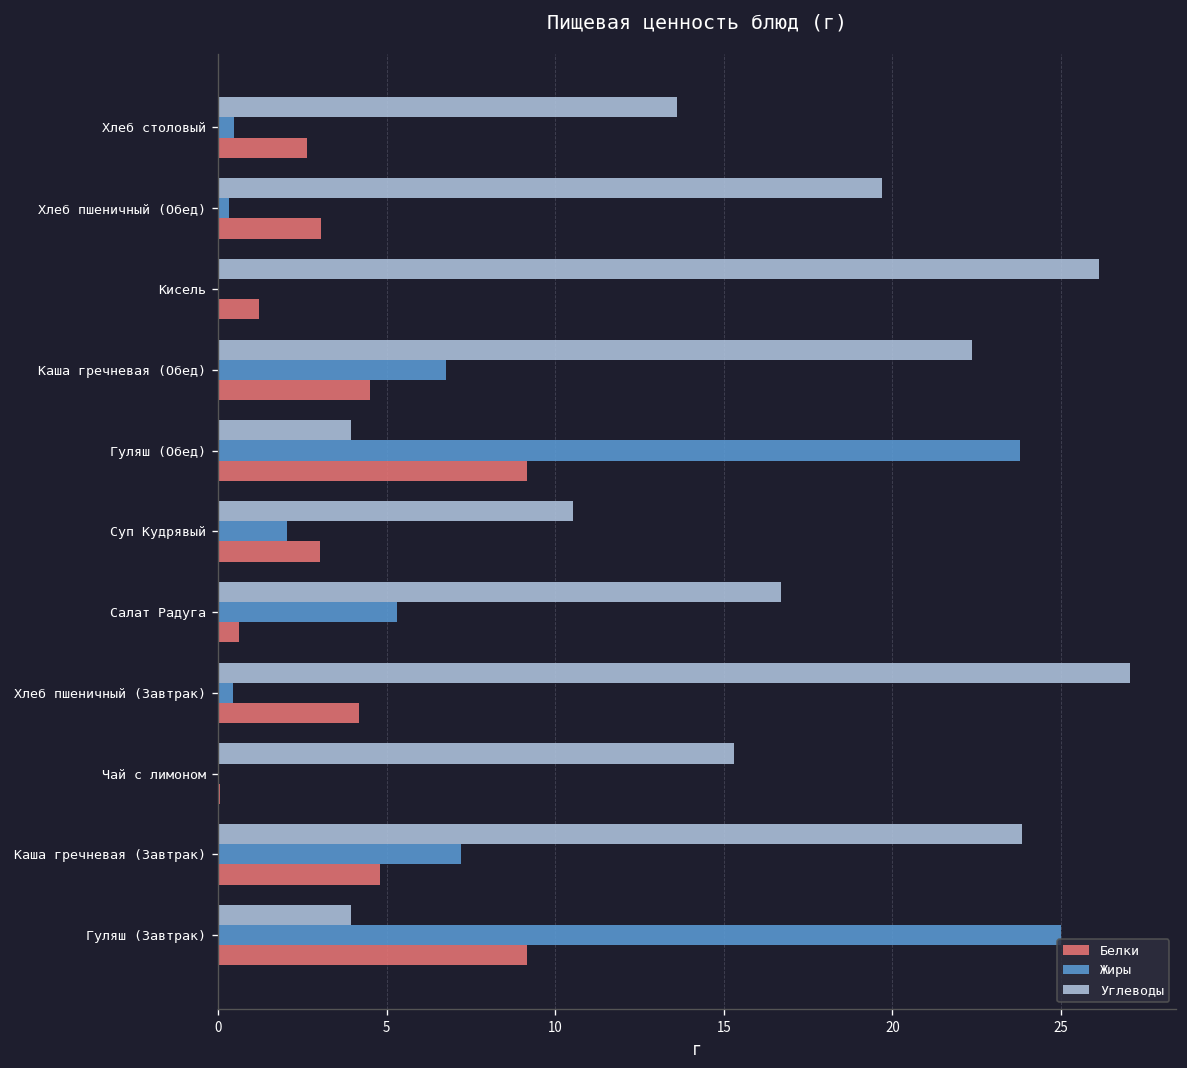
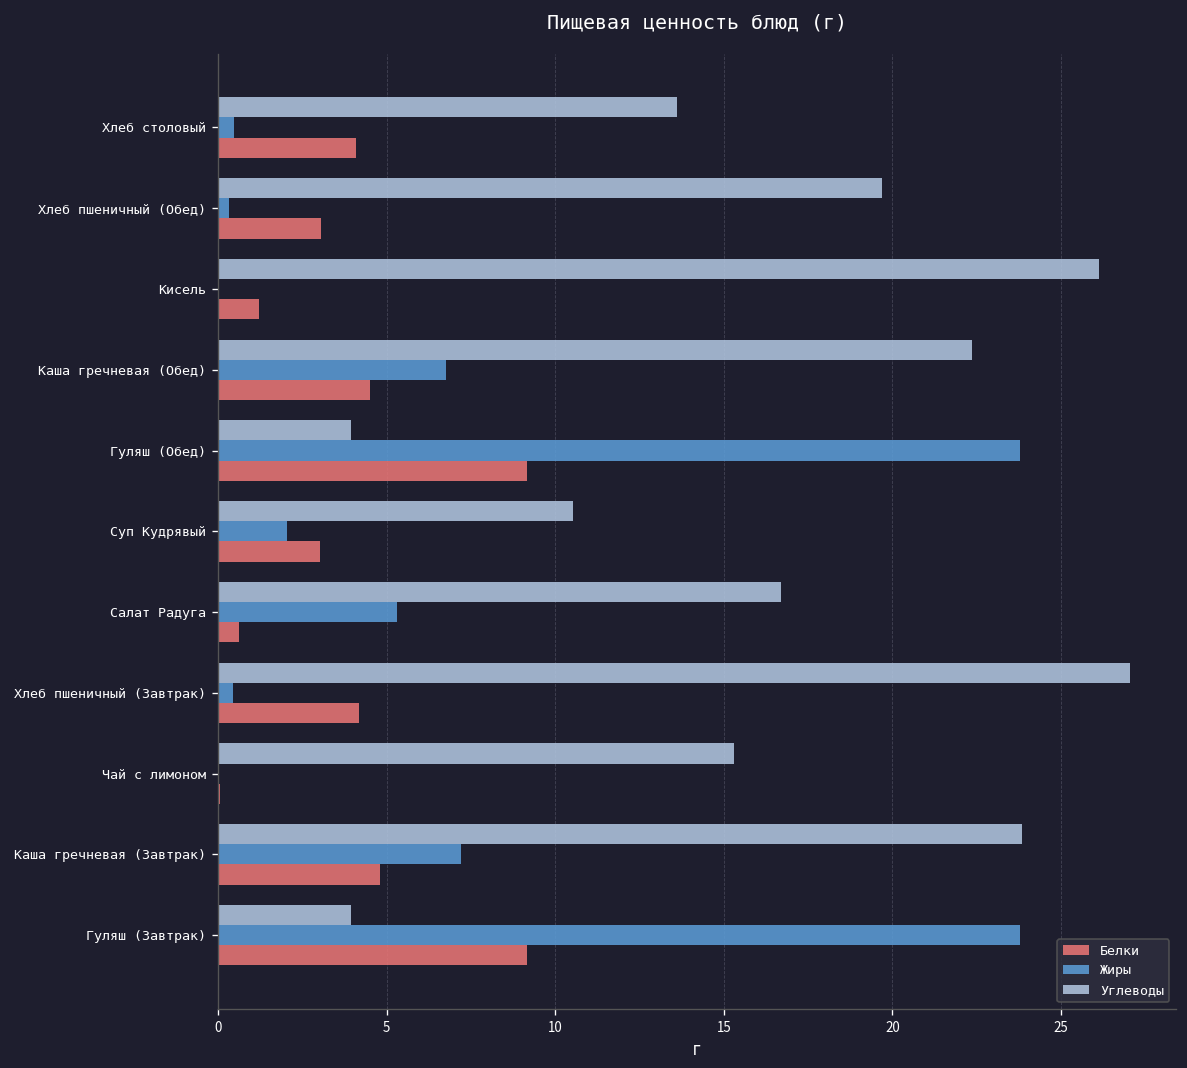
  {
    "Белки": {
-     "Хлеб столовый": 2.6,
+     "Хлеб столовый": 4.1,
      "Хлеб пшеничный (Обед)": 3.0,
      "Кисель": 1.2,
      "Каша гречневая (Обед)": 4.5,
      "Гуляш (Обед)": 9.2,
      "Суп Кудрявый": 3.0,
      "Салат Радуга": 0.6,
      "Хлеб пшеничный (Завтрак)": 4.2,
      "Каша гречневая (Завтрак)": 4.8,
      "Гуляш (Завтрак)": 9.2
    },
    "Жиры": {
      "Хлеб столовый": 0.5,
      "Хлеб пшеничный (Обед)": 0.3,
      "Кисель": 0.0,
      "Каша гречневая (Обед)": 6.8,
      "Гуляш (Обед)": 23.8,
      "Суп Кудрявый": 2.0,
      "Салат Радуга": 5.3,
      "Хлеб пшеничный (Завтрак)": 0.4,
      "Каша гречневая (Завтрак)": 7.2,
-     "Гуляш (Завтрак)": 25.0
+     "Гуляш (Завтрак)": 23.8
    },
    "Углеводы": {
      "Хлеб столовый": 13.6,
      "Хлеб пшеничный (Обед)": 19.7,
      "Кисель": 26.1,
      "Каша гречневая (Обед)": 22.4,
      "Гуляш (Обед)": 3.9,
      "Суп Кудрявый": 10.5,
      "Салат Радуга": 16.7,
      "Хлеб пшеничный (Завтрак)": 27.1,
      "Чай с лимоном": 15.3,
      "Каша гречневая (Завтрак)": 23.8,
      "Гуляш (Завтрак)": 3.9
    }
  }
